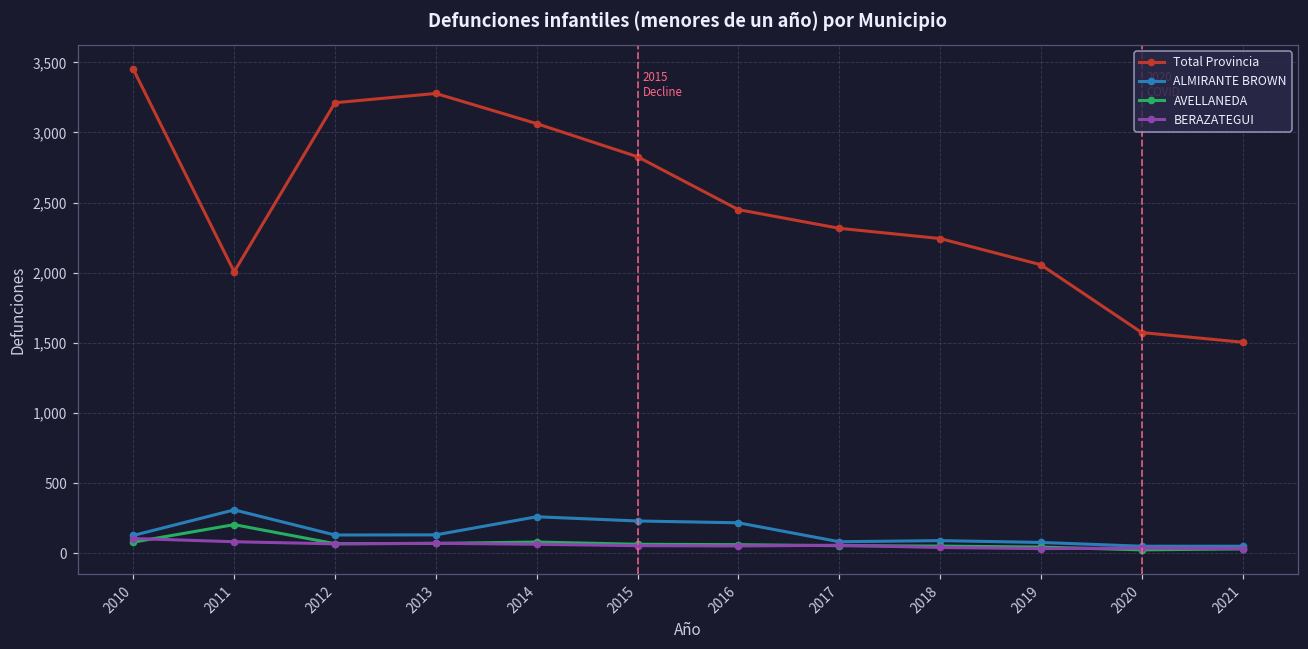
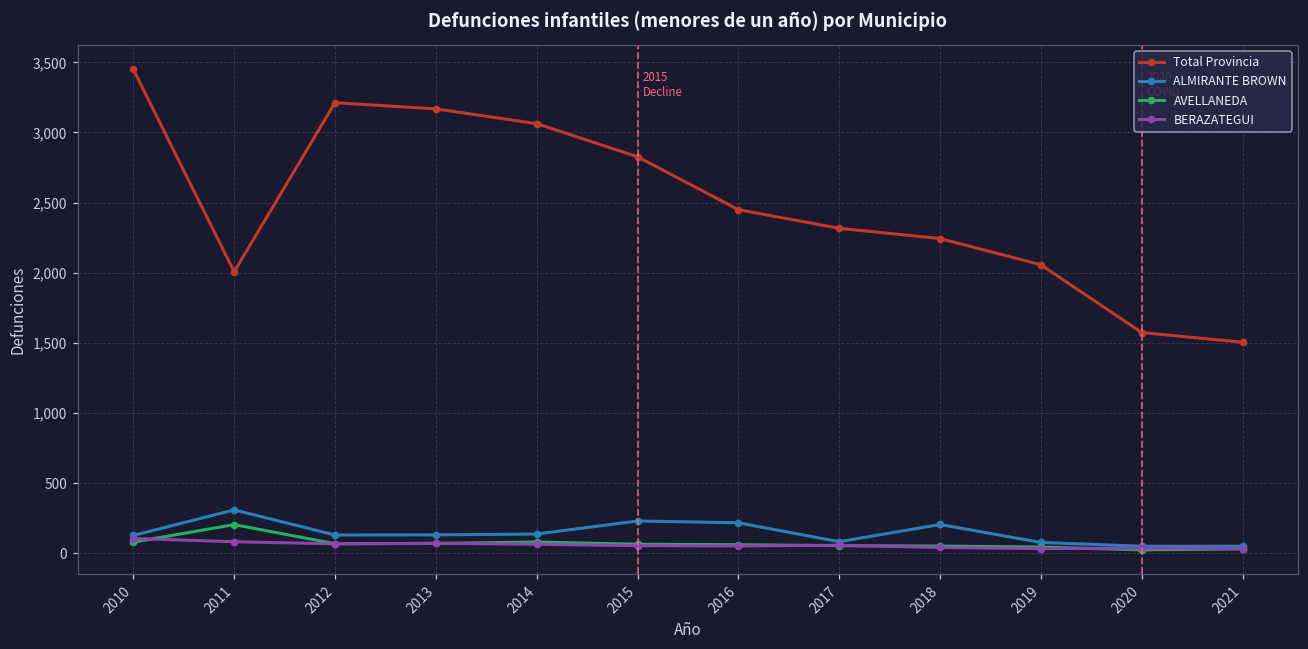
  {
    "Total Provincia": {
      "2010": "3,450",
      "2011": "2,010",
      "2012": "3,210",
-     "2013": "3,280",
+     "2013": "3,170",
      "2014": "3,060",
      "2015": "2,830",
      "2016": "2,450",
      "2017": "2,320",
      "2018": "2,240",
      "2019": "2,060",
      "2020": "1,570",
      "2021": "1,510"
    },
    "ALMIRANTE BROWN": {
      "2010": "130",
      "2011": "310",
      "2012": "130",
      "2013": "130",
-     "2014": "260",
+     "2014": "140",
      "2015": "230",
      "2016": "220",
      "2017": "80",
-     "2018": "90",
+     "2018": "210",
      "2019": "80"
    },
    "AVELLANEDA": {
      "2010": "80",
      "2011": "210"
    },
    "BERAZATEGUI": {
      "2010": "110",
      "2011": "80"
    }
  }
